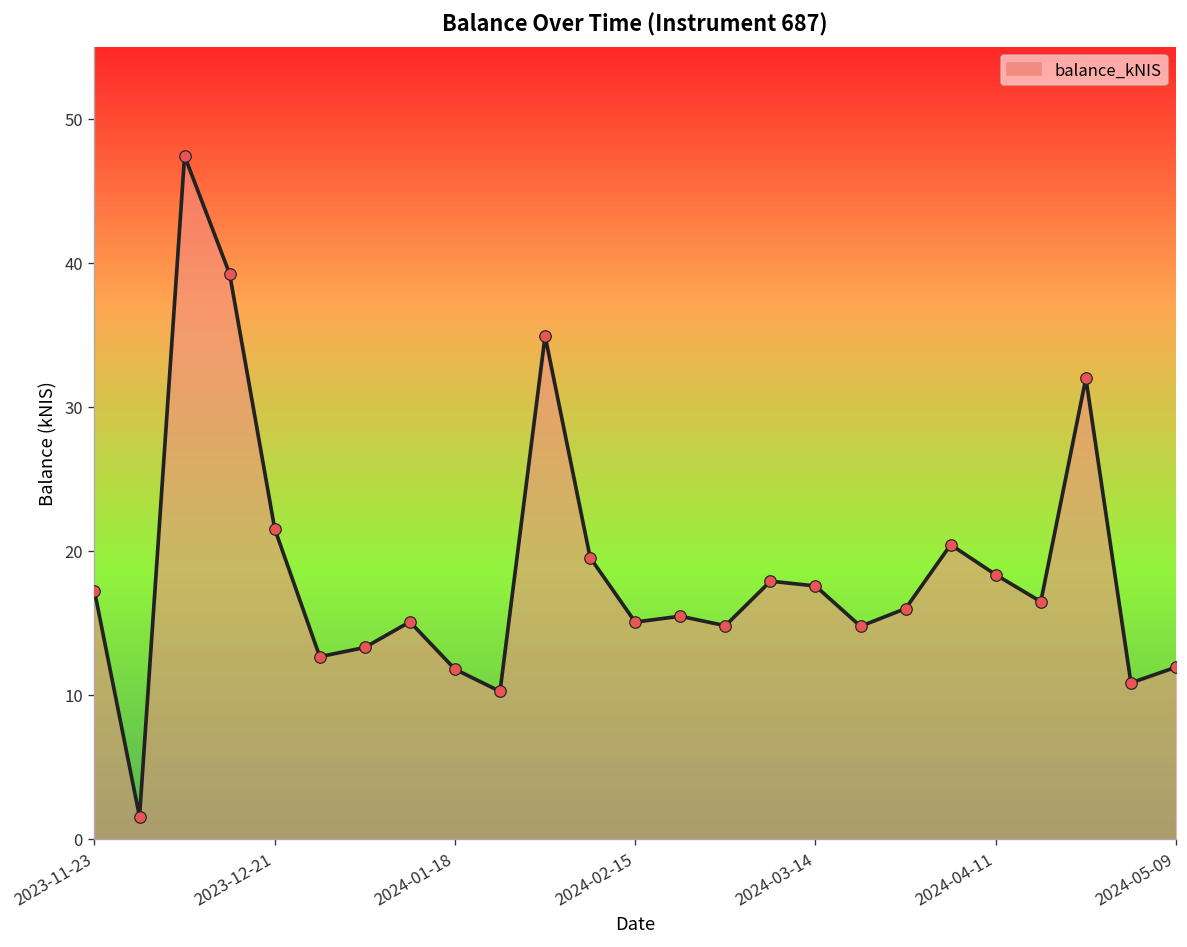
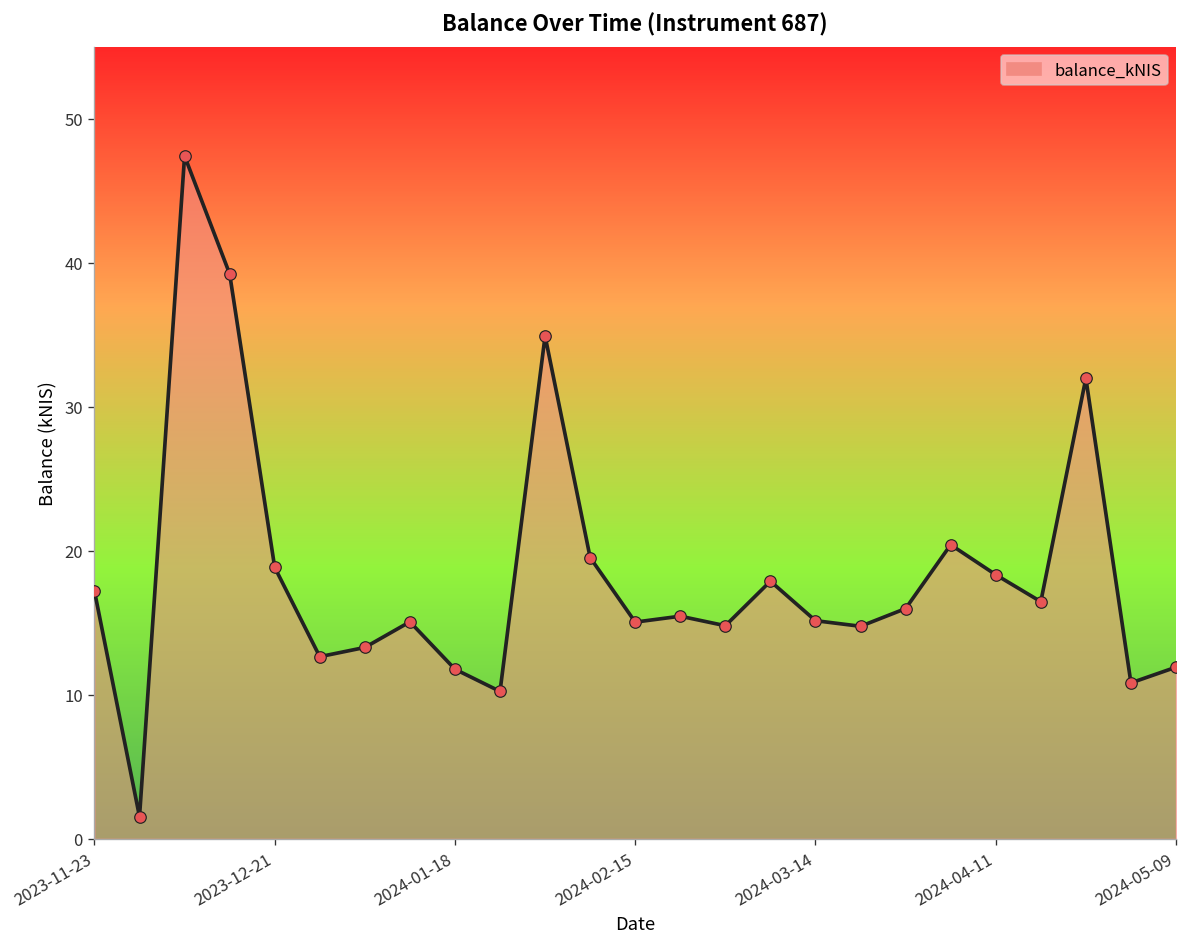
  {
    "2023-11-23": 17.2,
-   "2023-12-21": 21.5,
+   "2023-12-21": 18.9,
    "2024-01-18": 11.8,
    "2024-02-15": 15.1,
-   "2024-03-14": 17.6,
+   "2024-03-14": 15.2,
    "2024-04-11": 18.3,
    "2024-05-09": 11.9
  }
